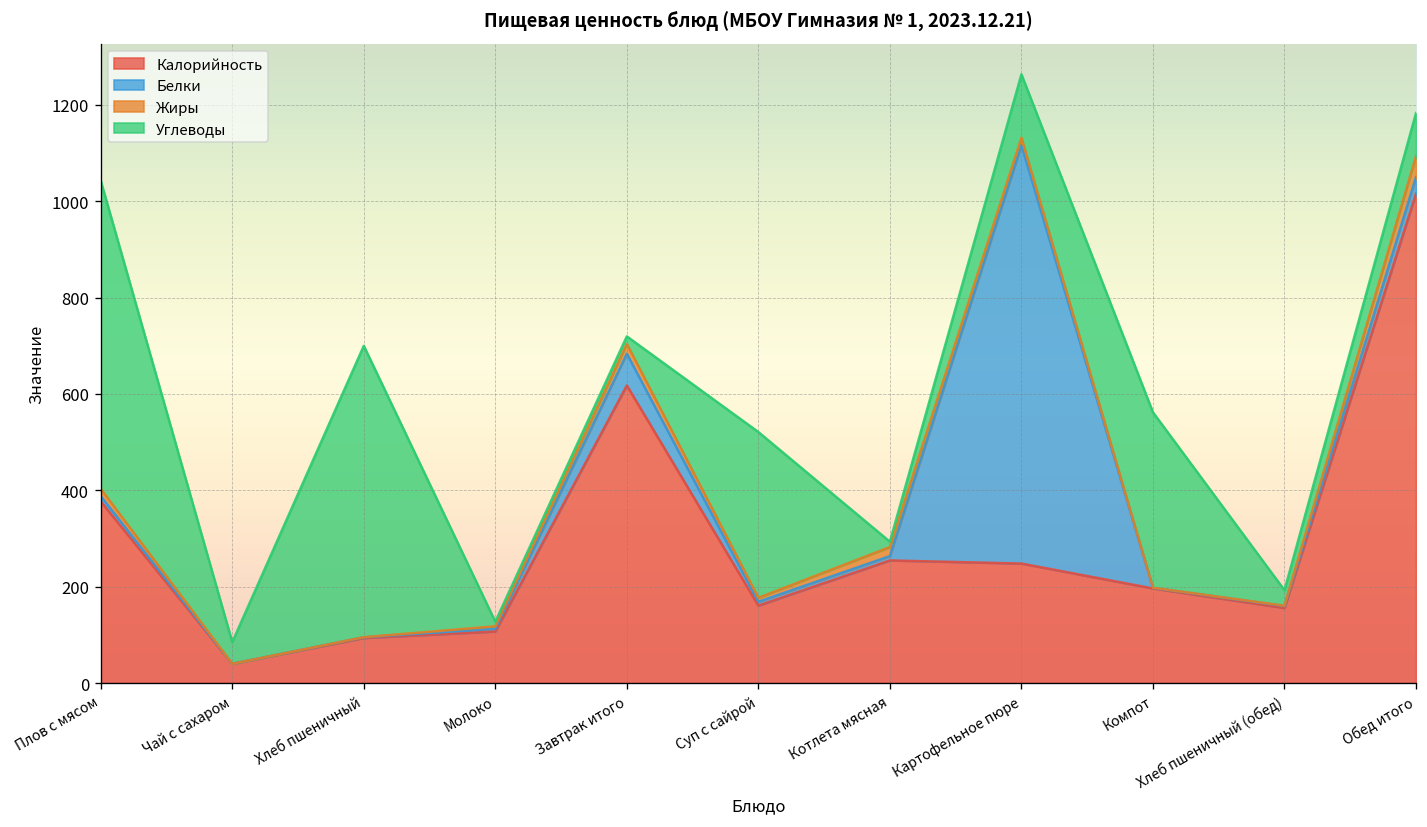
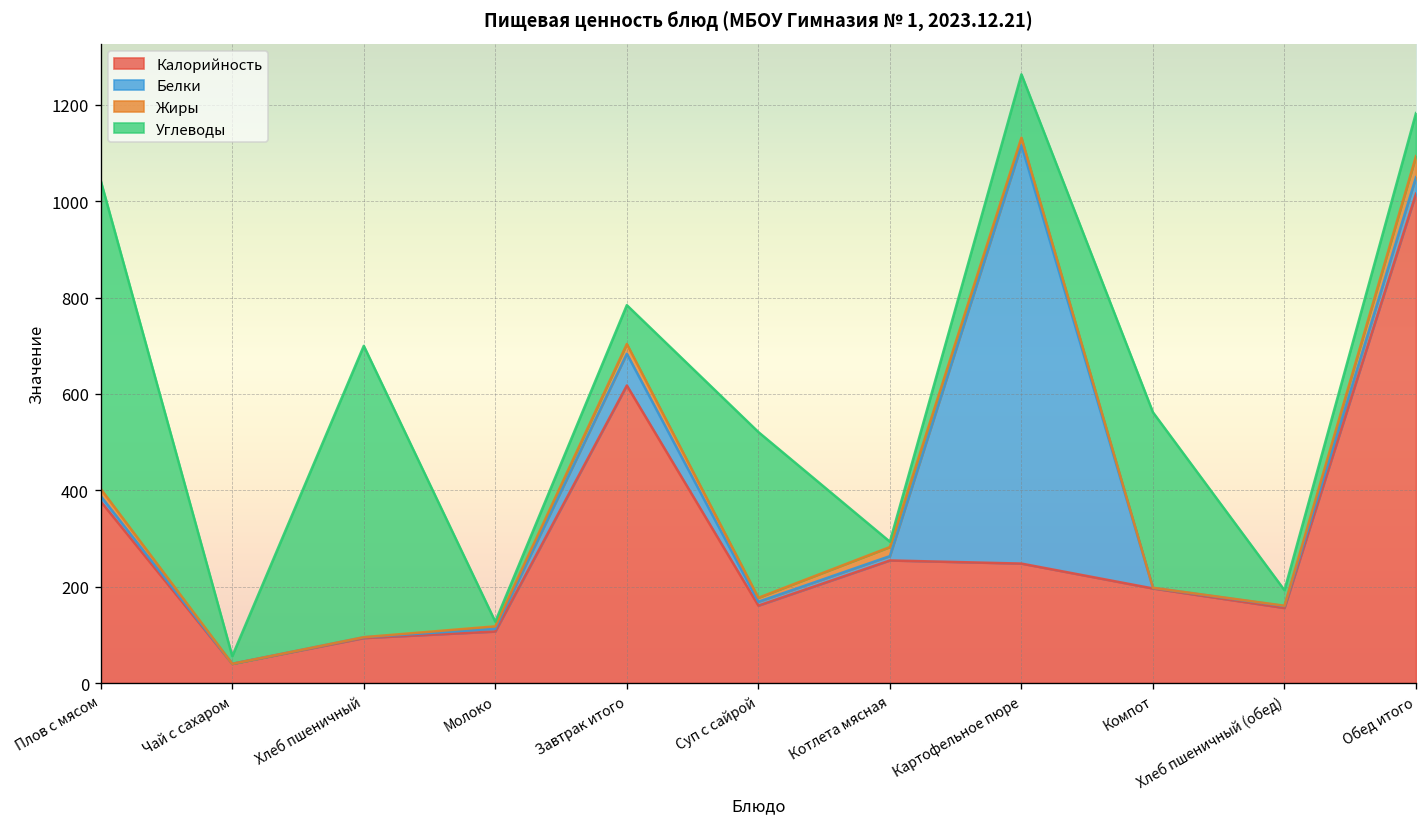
  {
    "Белки": {
      "Плов с мясом": 10,
      "Завтрак итого": 70,
      "Суп с сайрой": 10,
      "Котлета мясная": 10,
      "Картофельное пюре": 870,
      "Обед итого": 30
    },
    "Углеводы": {
      "Плов с мясом": 640,
-     "Чай с сахаром": 50,
+     "Чай с сахаром": 20,
      "Хлеб пшеничный": 600,
      "Молоко": 10,
-     "Завтрак итого": 20,
+     "Завтрак итого": 80,
      "Суп с сайрой": 340,
      "Котлета мясная": 10,
      "Картофельное пюре": 130,
      "Компот": 360,
      "Хлеб пшеничный (обед)": 30,
      "Обед итого": 90
    }
  }
